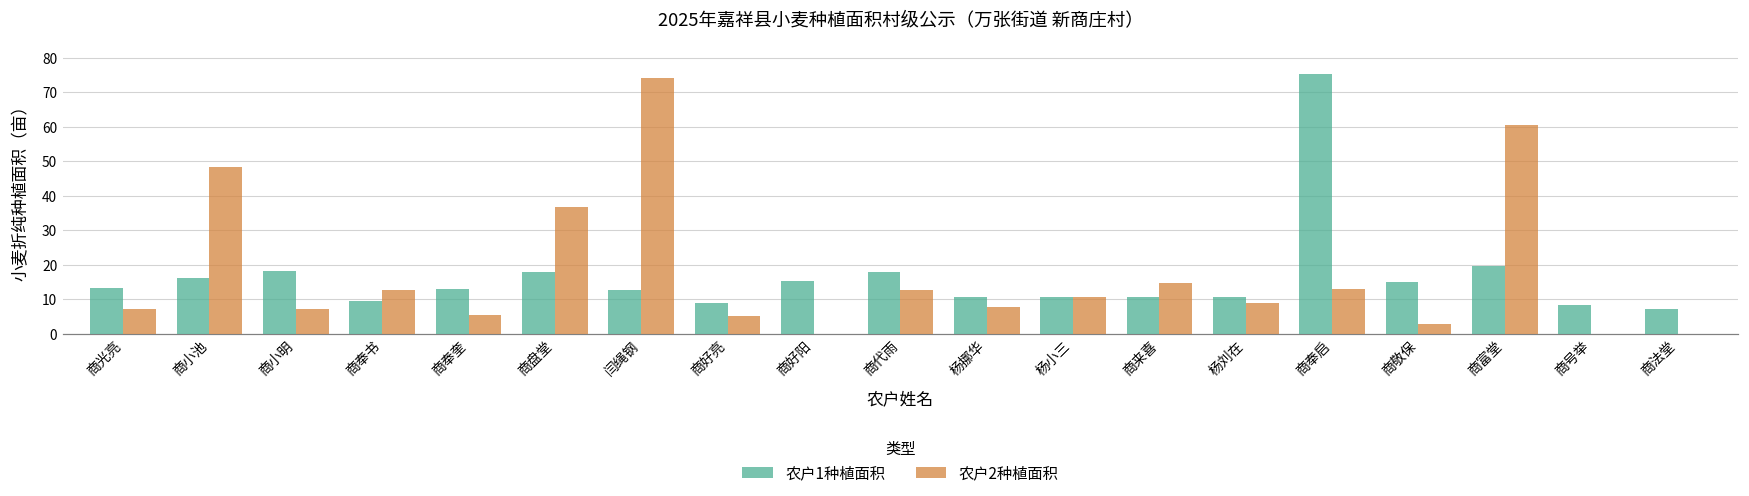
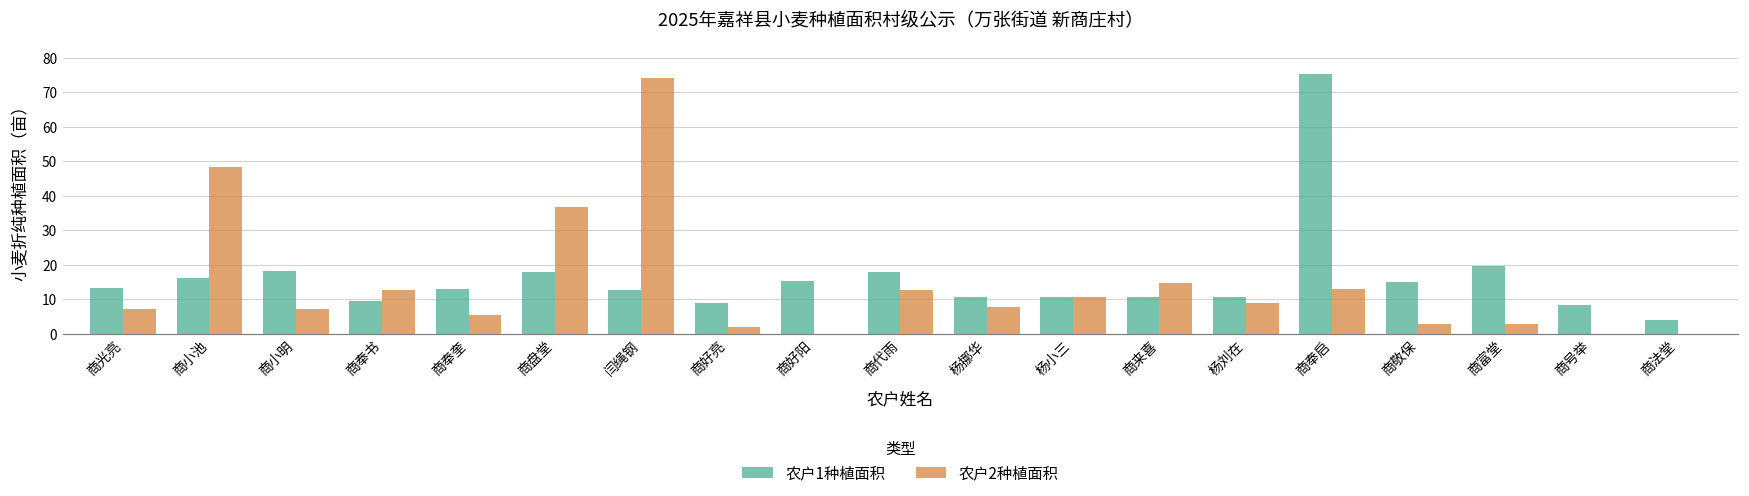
  {
    "农户1种植面积": {
      "商光亮": 13,
      "商小池": 16,
      "商小明": 18,
      "商奉书": 9,
      "商奉奎": 13,
      "商盘堂": 18,
      "闫绳钢": 13,
      "商好亮": 9,
      "商好阳": 15,
      "商代雨": 18,
      "杨挪华": 11,
      "杨小三": 11,
      "商来喜": 11,
      "杨刘在": 11,
      "商奉启": 75,
      "商敬保": 15,
      "商富堂": 20,
      "商号举": 8,
-     "商法堂": 7
+     "商法堂": 4
    },
    "农户2种植面积": {
      "商光亮": 7,
      "商小池": 48,
      "商小明": 7,
      "商奉书": 13,
      "商奉奎": 6,
      "商盘堂": 37,
      "闫绳钢": 74,
-     "商好亮": 5,
+     "商好亮": 2,
      "商好阳": 0,
      "商代雨": 13,
      "杨挪华": 8,
      "杨小三": 11,
      "商来喜": 15,
      "杨刘在": 9,
      "商奉启": 13,
      "商敬保": 3,
-     "商富堂": 61,
+     "商富堂": 3,
      "商号举": 0,
      "商法堂": 0
    }
  }
